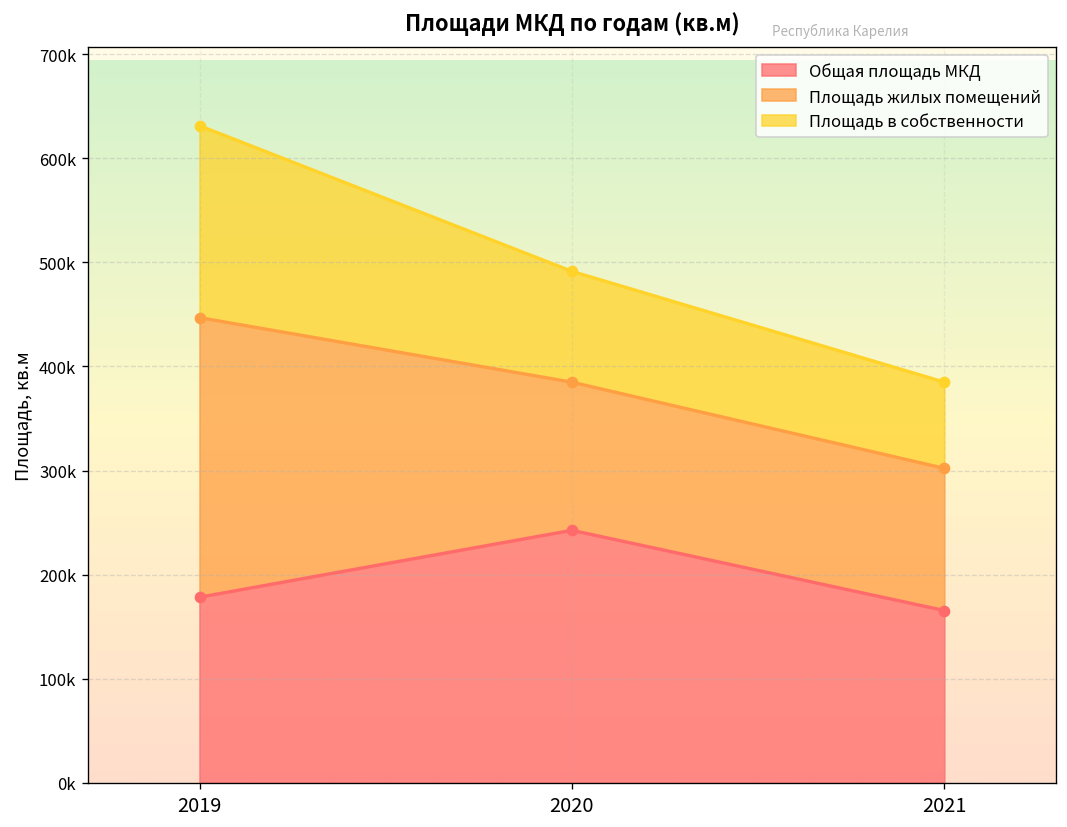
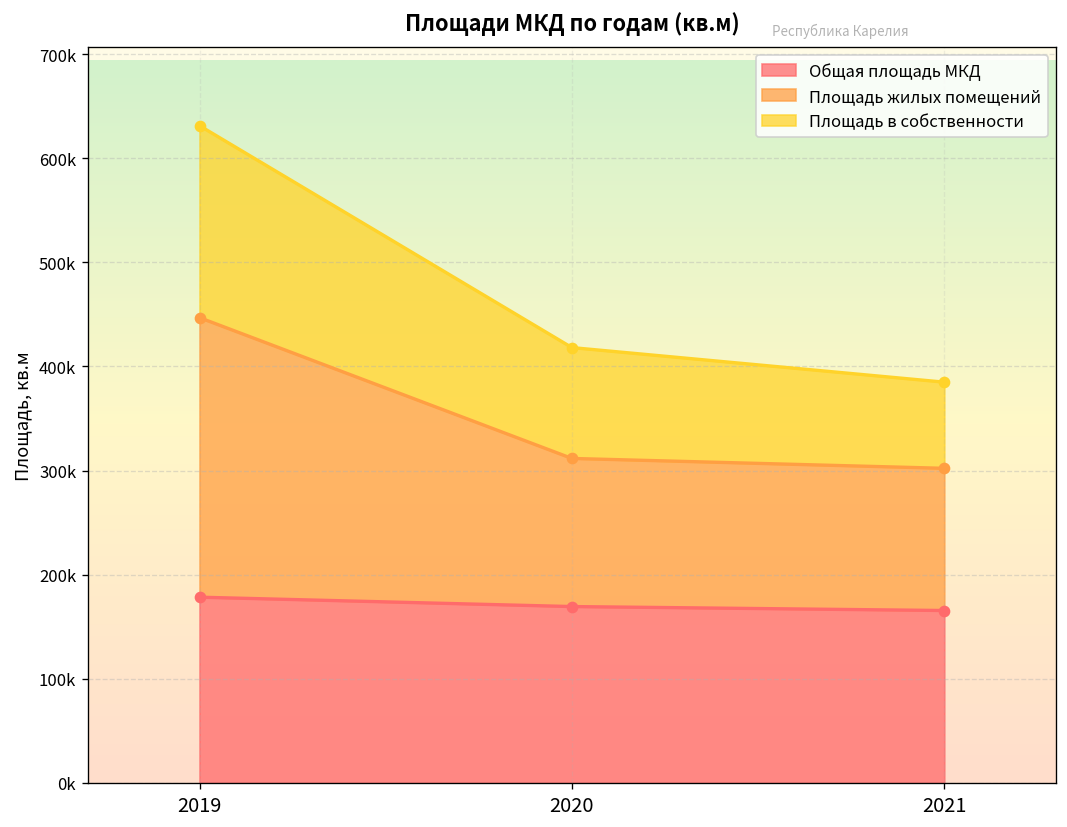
  {
    "Общая площадь МКД": {
      "2019": 180000,
-     "2020": 240000,
+     "2020": 170000,
      "2021": 170000
    }
  }
